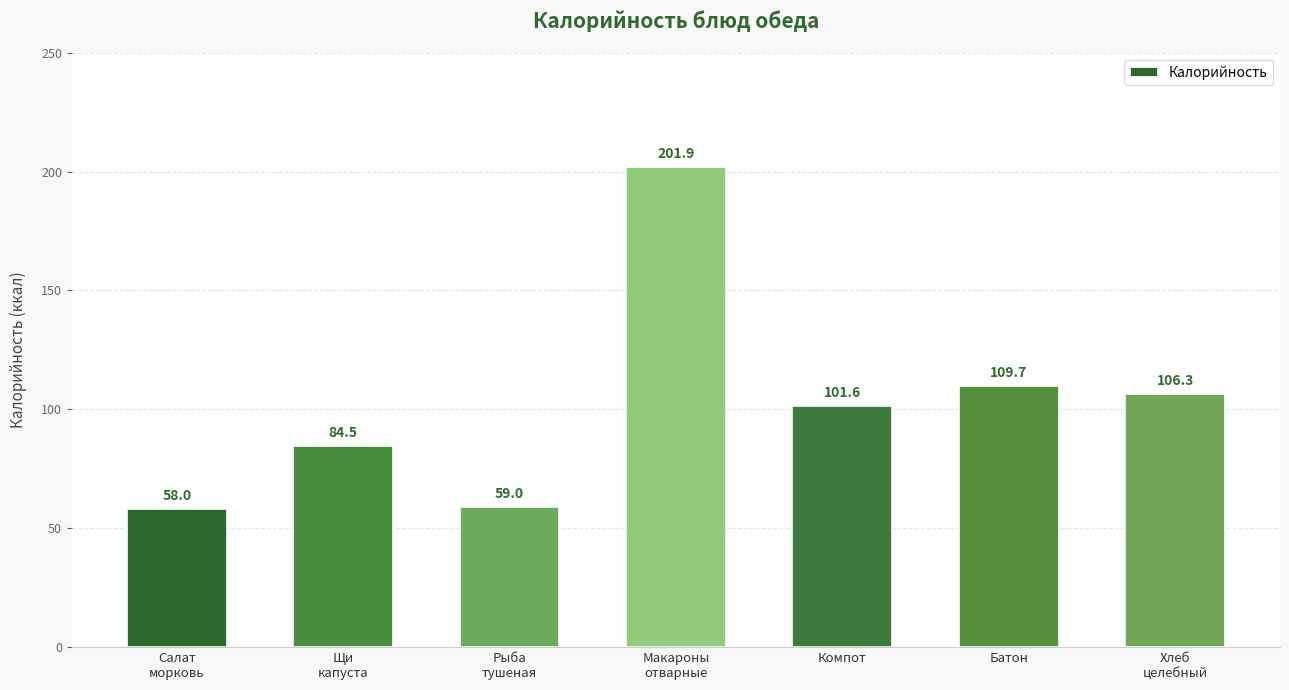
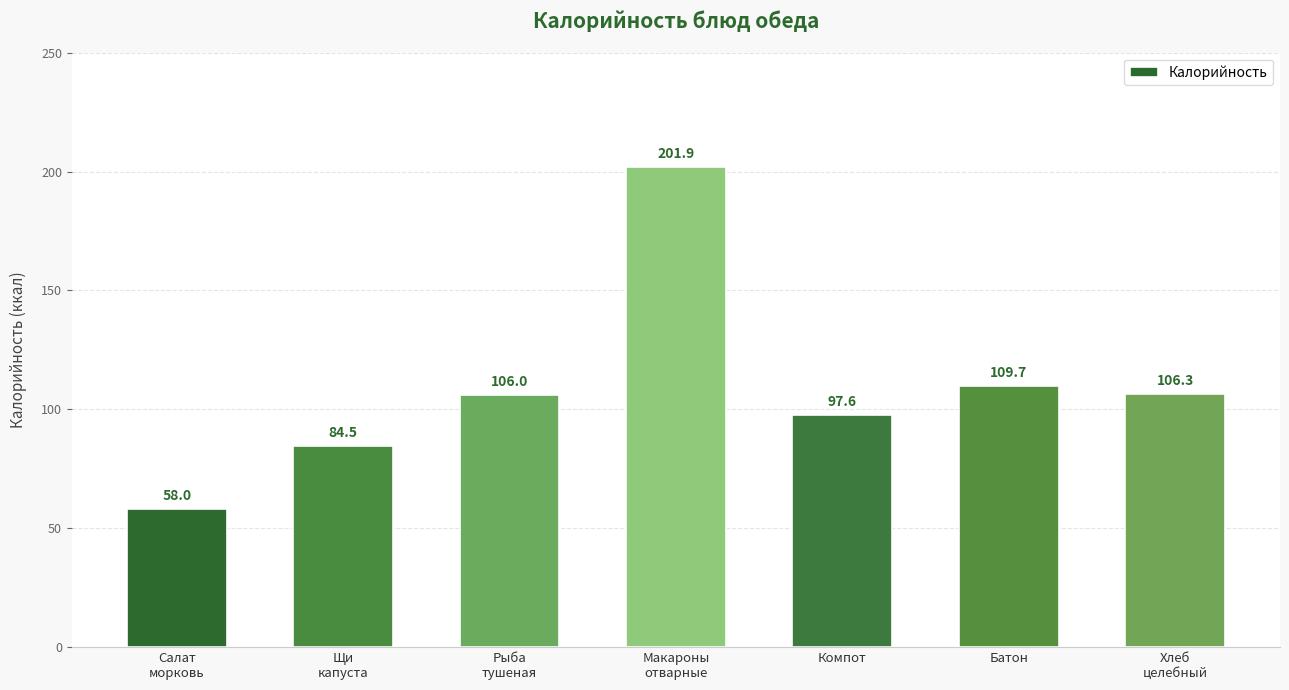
  {
    "Салат морковь": 58.0,
    "Щи капуста": 84.5,
-   "Рыба тушеная": 59.0,
+   "Рыба тушеная": 106.0,
    "Макароны отварные": 201.9,
-   "Компот": 101.6,
+   "Компот": 97.6,
    "Батон": 109.7,
    "Хлеб целебный": 106.3
  }
